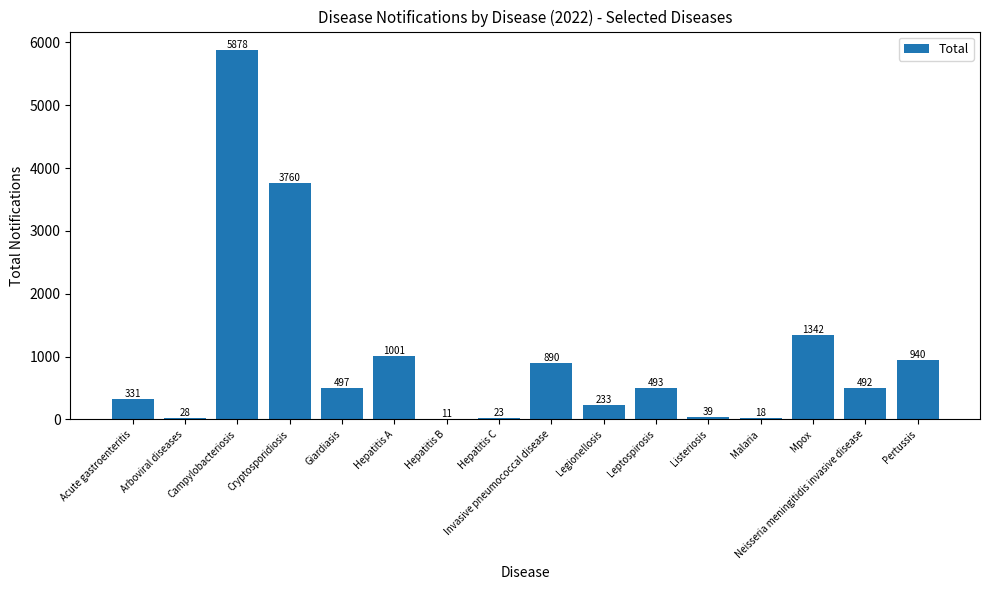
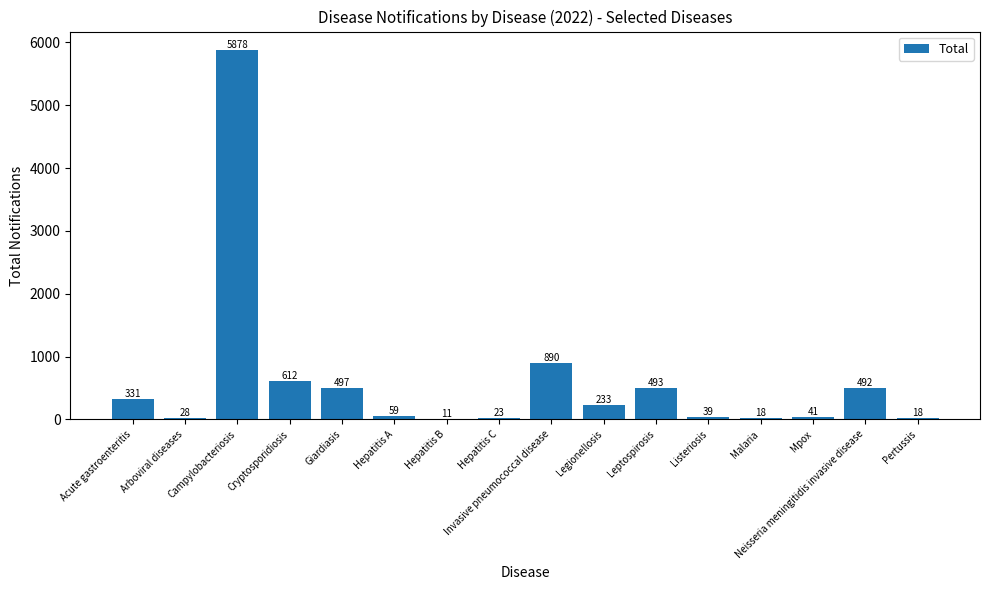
  {
    "Acute gastroenteritis": 331,
    "Arboviral diseases": 28,
    "Campylobacteriosis": 5878,
-   "Cryptosporidiosis": 3760,
+   "Cryptosporidiosis": 612,
    "Giardiasis": 497,
-   "Hepatitis A": 1001,
+   "Hepatitis A": 59,
    "Hepatitis B": 11,
    "Hepatitis C": 23,
    "Invasive pneumococcal disease": 890,
    "Legionellosis": 233,
    "Leptospirosis": 493,
    "Listeriosis": 39,
    "Malaria": 18,
-   "Mpox": 1342,
+   "Mpox": 41,
    "Neisseria meningitidis invasive disease": 492,
-   "Pertussis": 940
+   "Pertussis": 18
  }
